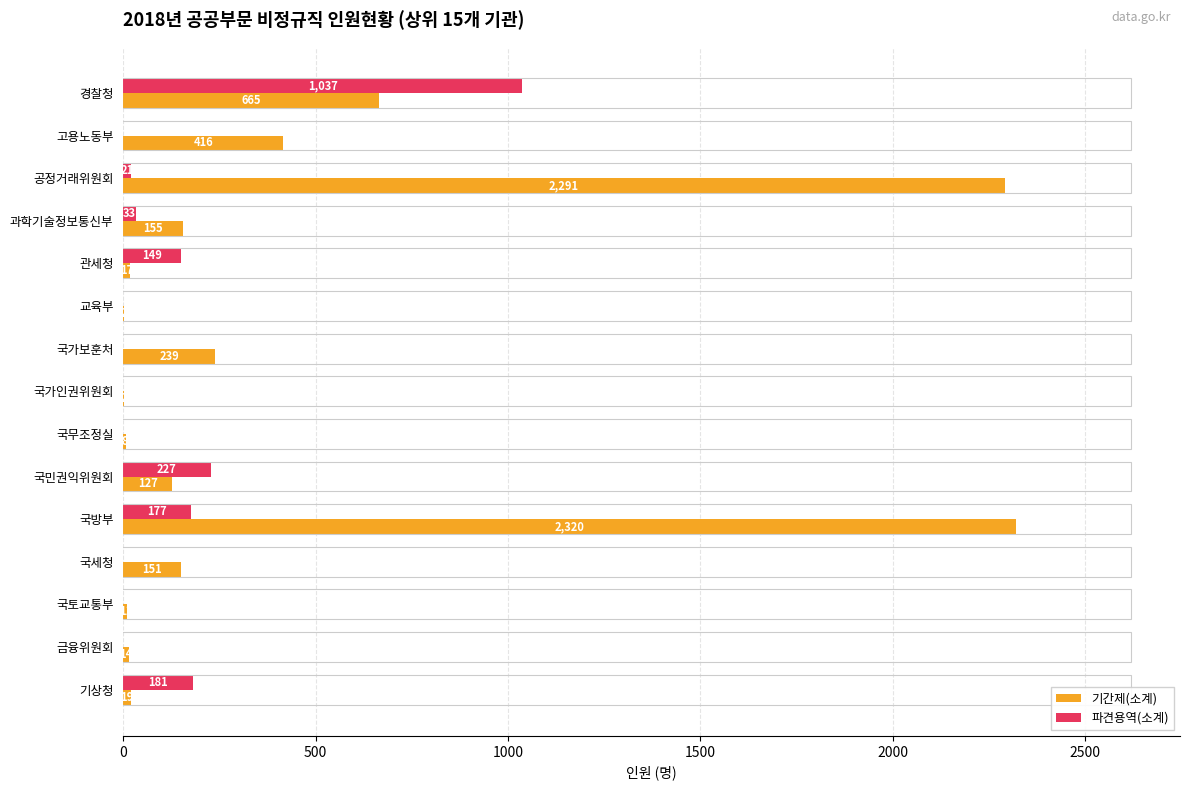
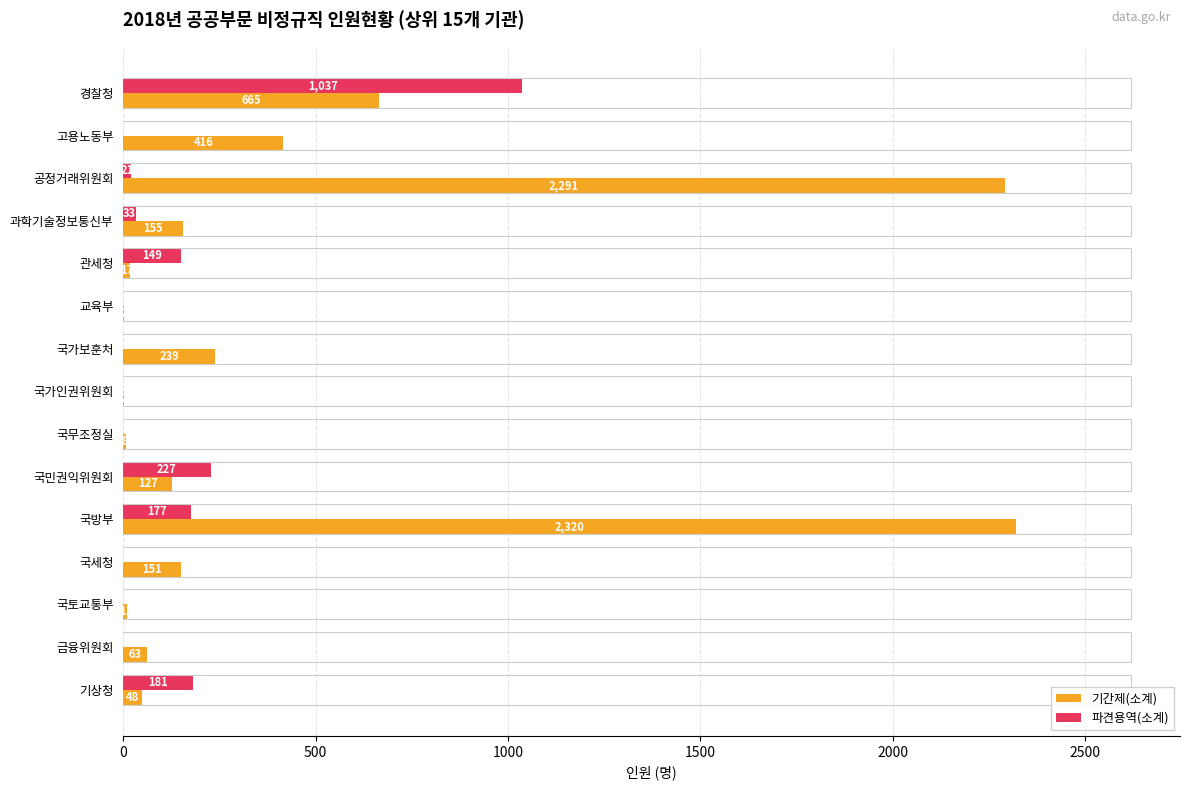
  {
    "기간제(소계)": {
      "관세청": "20",
      "국무조정실": "10",
      "국토교통부": "10",
-     "금융위원회": "10",
-     "기상청": "20"
+     "금융위원회": "60",
+     "기상청": "50"
    },
    "파견용역(소계)": {
      "경찰청": "1,037",
      "과학기술정보통신부": "33",
      "관세청": "149",
      "국민권익위원회": "227",
      "국방부": "177",
      "기상청": "181"
    }
  }
